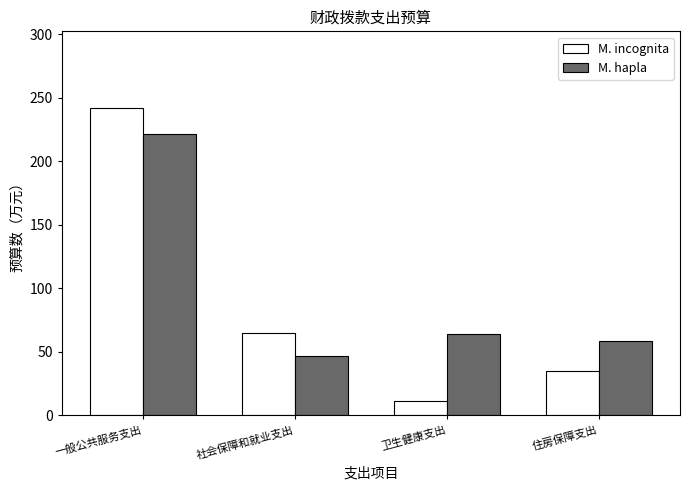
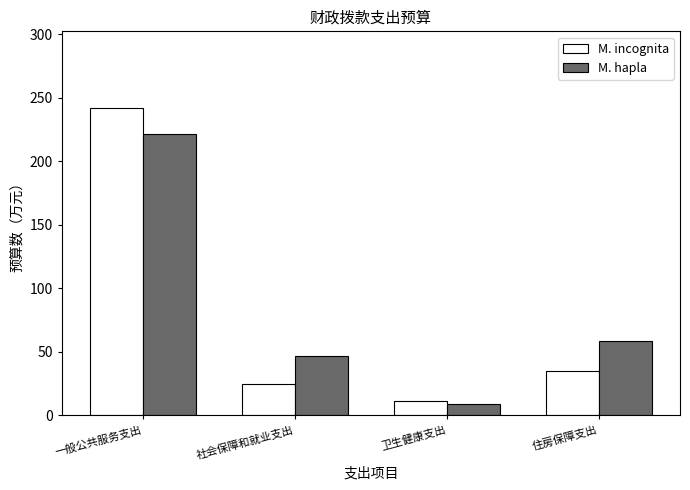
  {
    "M. incognita": {
      "一般公共服务支出": 242,
-     "社会保障和就业支出": 65,
+     "社会保障和就业支出": 25,
      "卫生健康支出": 11,
      "住房保障支出": 35
    },
    "M. hapla": {
      "一般公共服务支出": 222,
      "社会保障和就业支出": 46,
-     "卫生健康支出": 64,
+     "卫生健康支出": 9,
      "住房保障支出": 58
    }
  }
